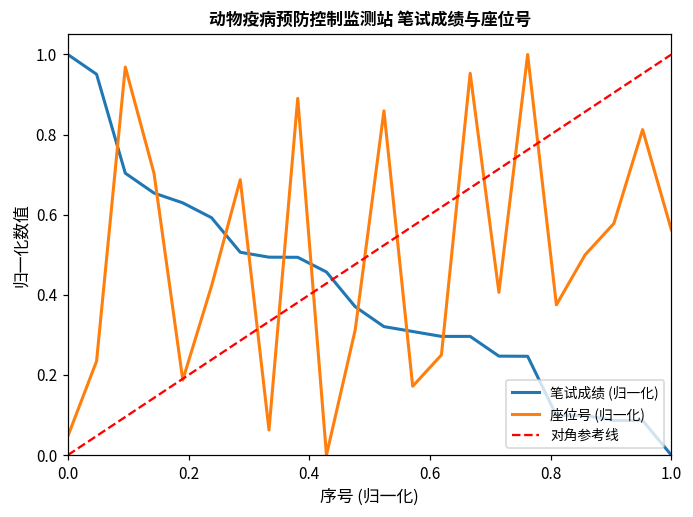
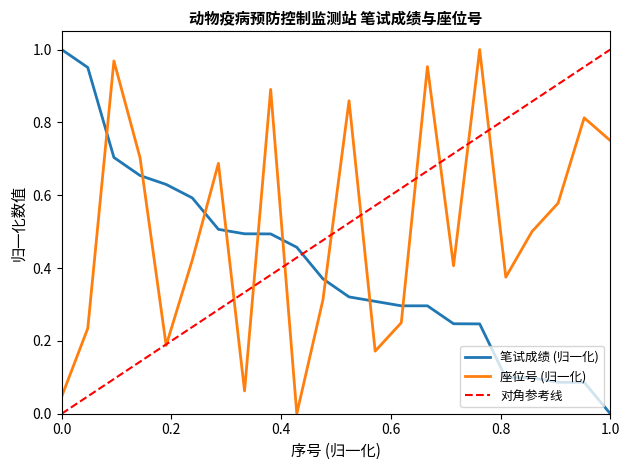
  {
    "笔试成绩 (归一化)": {
      "0.0": 1.00,
      "1.0": 0.00
    },
    "座位号 (归一化)": {
      "0.0": 0.05,
-     "1.0": 0.56
+     "1.0": 0.75
    },
    "对角参考线": {
      "0.0": 0.00,
      "1.0": 1.00
    }
  }
